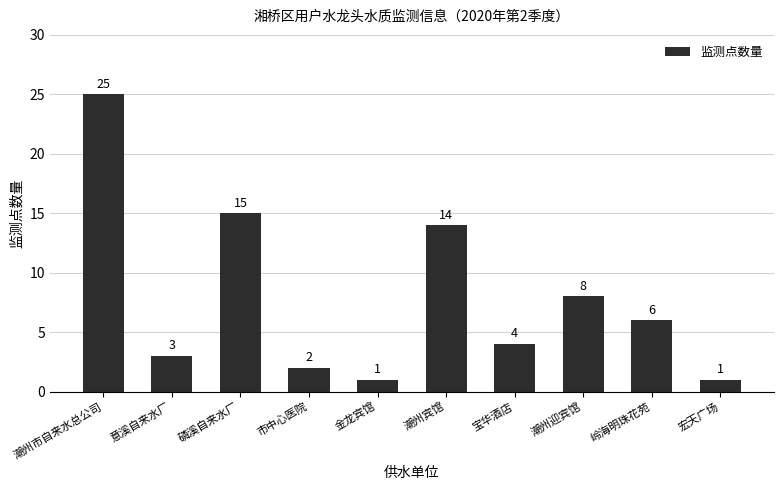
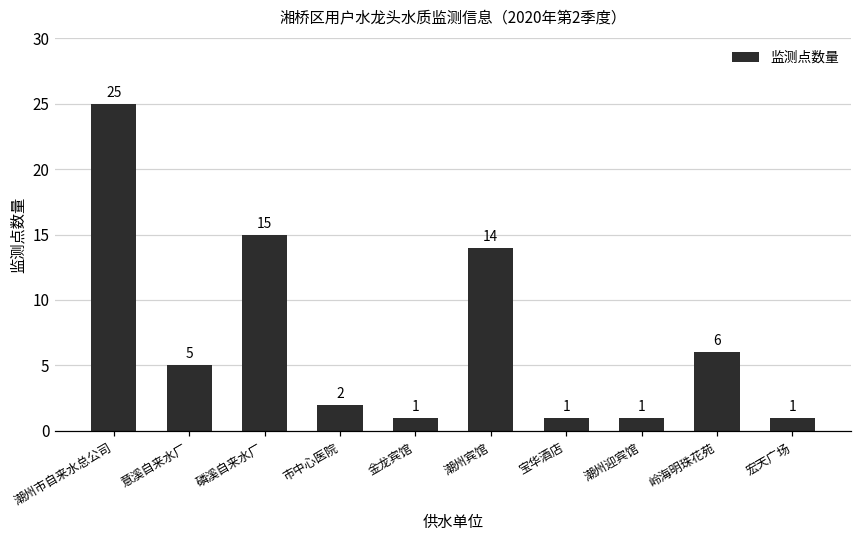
  {
    "潮州市自来水总公司": 25,
-   "意溪自来水厂": 3,
+   "意溪自来水厂": 5,
    "磷溪自来水厂": 15,
    "市中心医院": 2,
    "金龙宾馆": 1,
    "潮州宾馆": 14,
-   "宝华酒店": 4,
-   "潮州迎宾馆": 8,
+   "宝华酒店": 1,
+   "潮州迎宾馆": 1,
    "岭海明珠花苑": 6,
    "宏天广场": 1
  }
